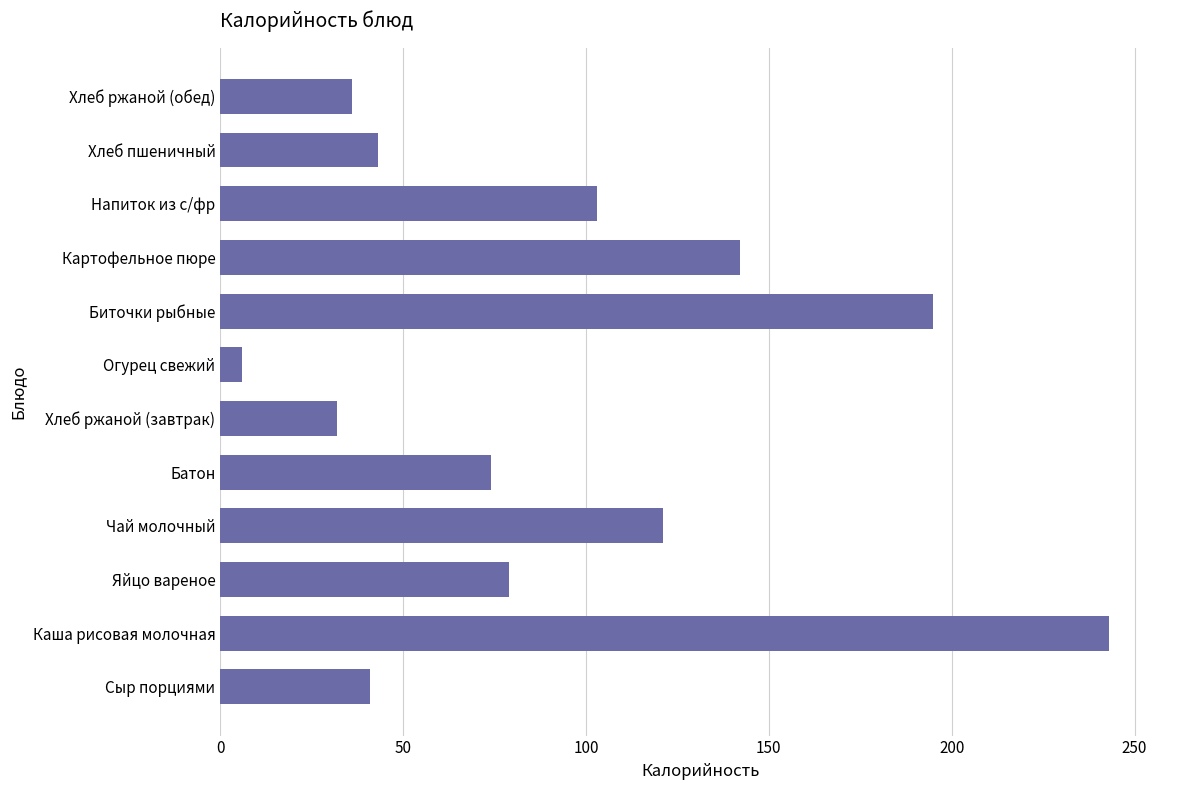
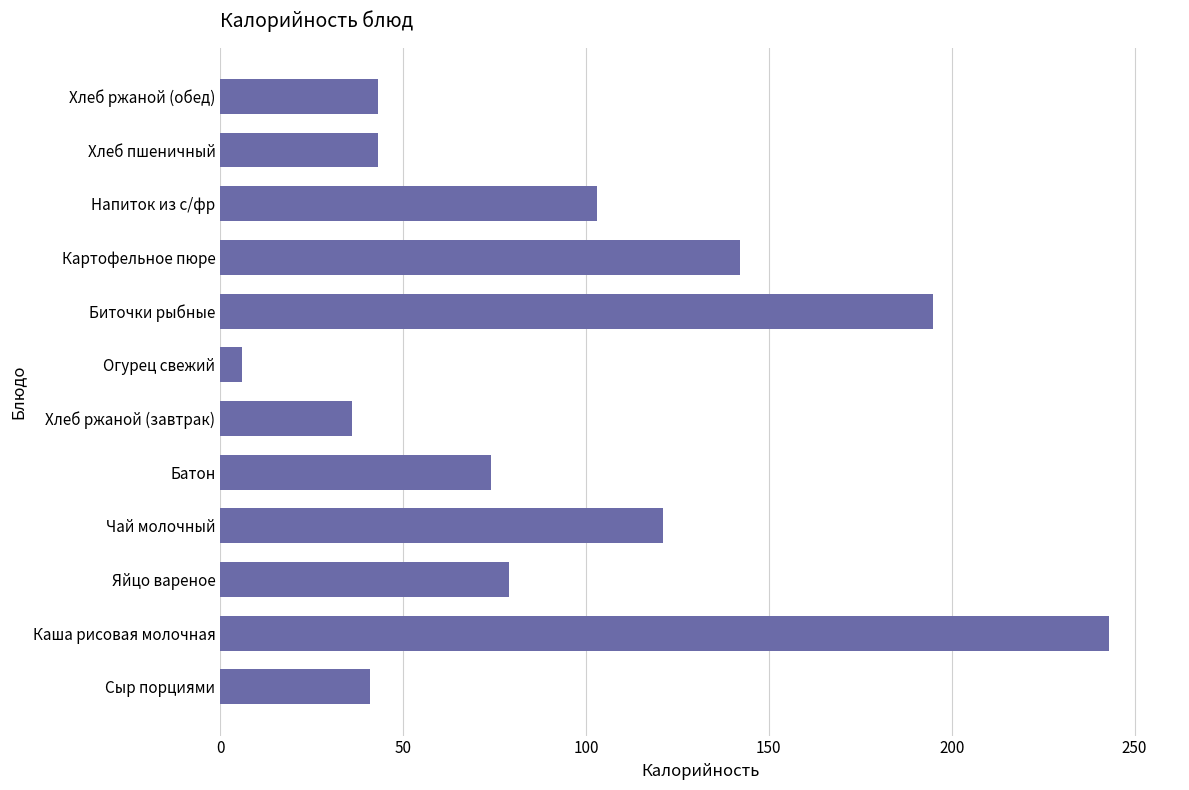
  {
-   "Хлеб ржаной (обед)": 36,
+   "Хлеб ржаной (обед)": 43,
    "Хлеб пшеничный": 43,
    "Напиток из с/фр": 103,
    "Картофельное пюре": 142,
    "Биточки рыбные": 195,
    "Огурец свежий": 6,
-   "Хлеб ржаной (завтрак)": 32,
+   "Хлеб ржаной (завтрак)": 36,
    "Батон": 74,
    "Чай молочный": 121,
    "Яйцо вареное": 79,
    "Каша рисовая молочная": 243,
    "Сыр порциями": 41
  }
